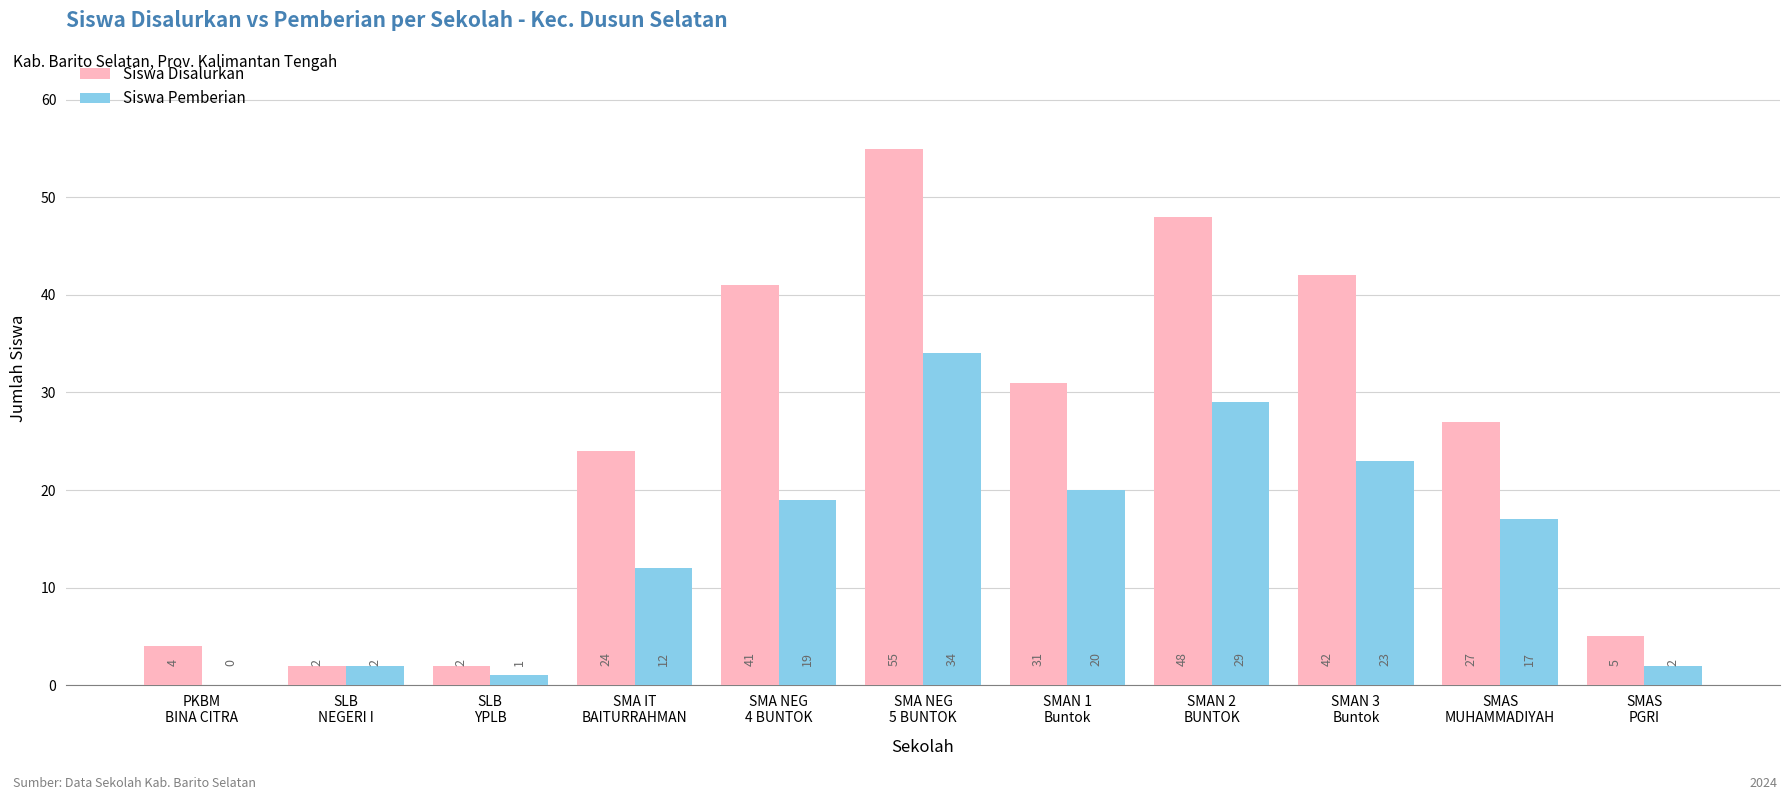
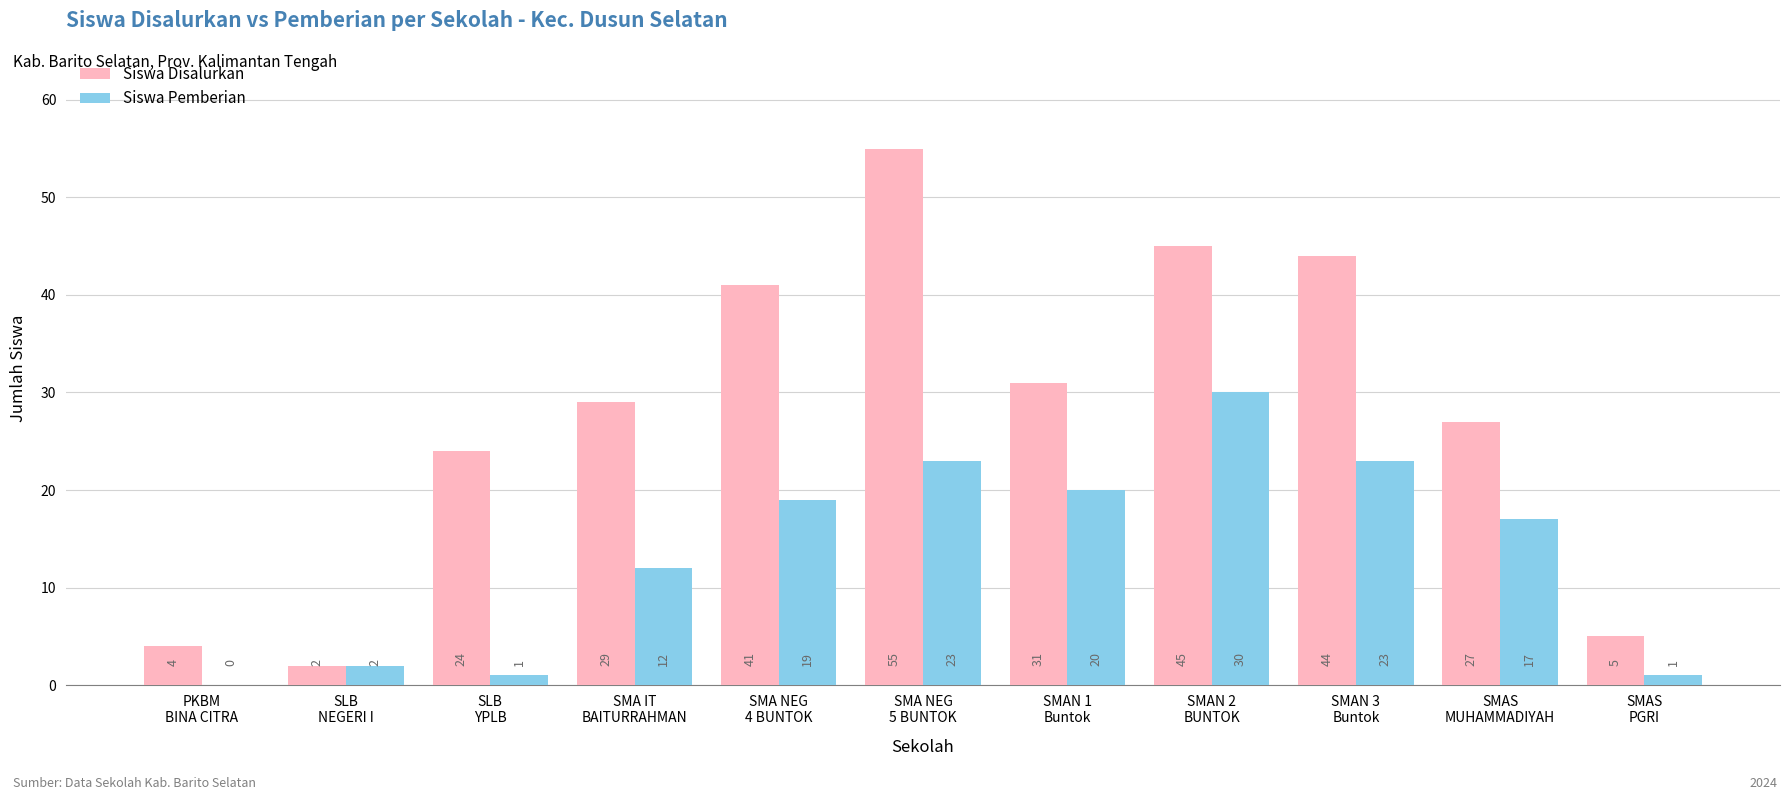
  {
    "Siswa Disalurkan": {
      "PKBM BINA CITRA": 4,
      "SLB NEGERI I": 2,
-     "SLB YPLB": 2,
-     "SMA IT BAITURRAHMAN": 24,
+     "SLB YPLB": 24,
+     "SMA IT BAITURRAHMAN": 29,
      "SMA NEG 4 BUNTOK": 41,
      "SMA NEG 5 BUNTOK": 55,
      "SMAN 1 Buntok": 31,
-     "SMAN 2 BUNTOK": 48,
-     "SMAN 3 Buntok": 42,
+     "SMAN 2 BUNTOK": 45,
+     "SMAN 3 Buntok": 44,
      "SMAS MUHAMMADIYAH": 27,
      "SMAS PGRI": 5
    },
    "Siswa Pemberian": {
      "PKBM BINA CITRA": 0,
      "SLB NEGERI I": 2,
      "SLB YPLB": 1,
      "SMA IT BAITURRAHMAN": 12,
      "SMA NEG 4 BUNTOK": 19,
-     "SMA NEG 5 BUNTOK": 34,
+     "SMA NEG 5 BUNTOK": 23,
      "SMAN 1 Buntok": 20,
-     "SMAN 2 BUNTOK": 29,
+     "SMAN 2 BUNTOK": 30,
      "SMAN 3 Buntok": 23,
      "SMAS MUHAMMADIYAH": 17,
-     "SMAS PGRI": 2
+     "SMAS PGRI": 1
    }
  }
